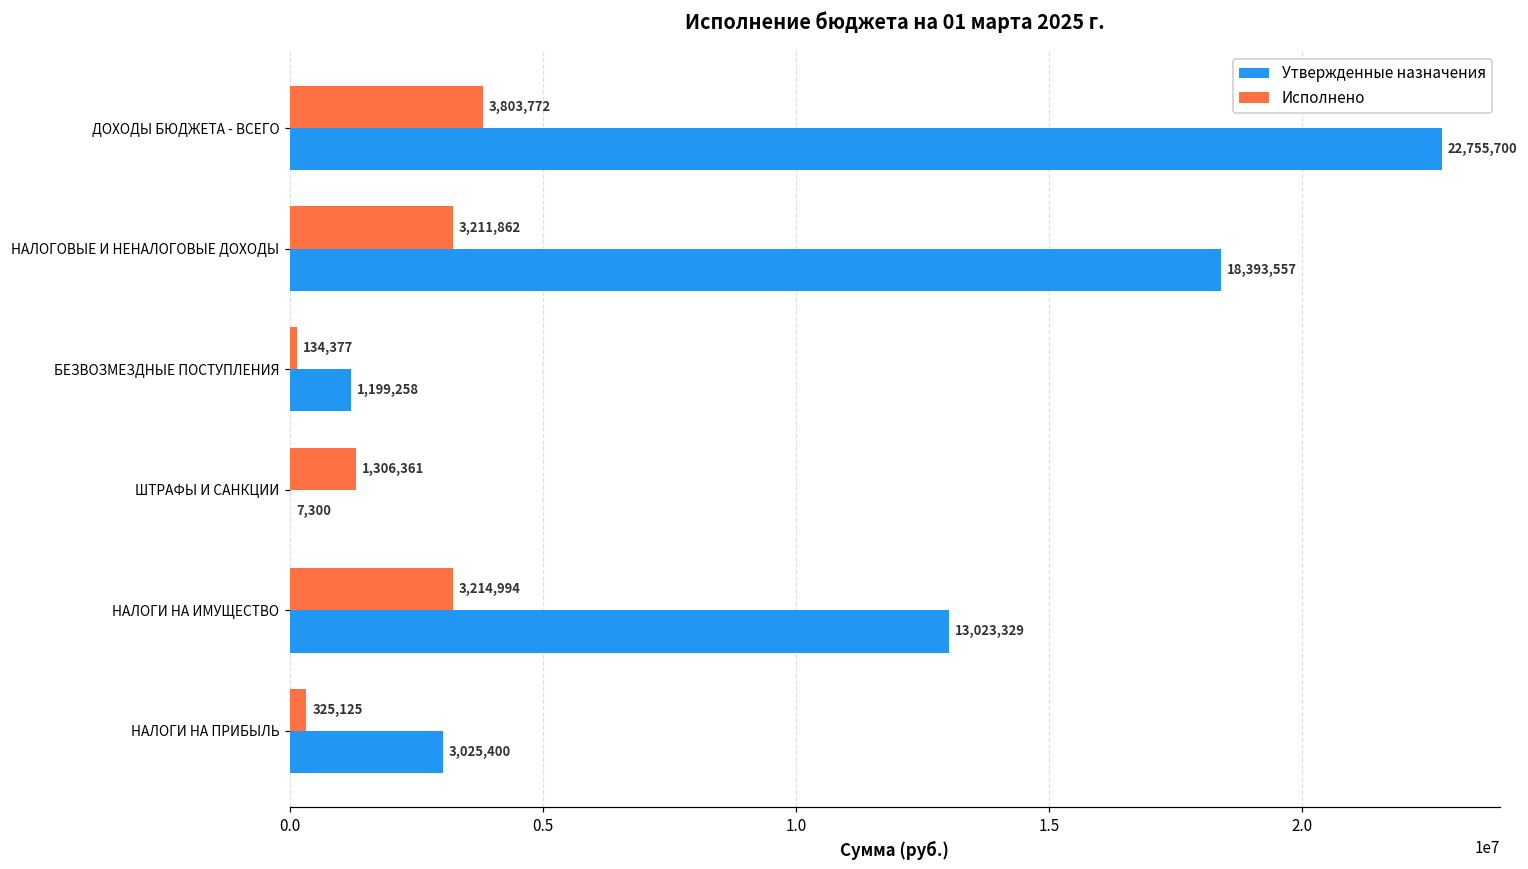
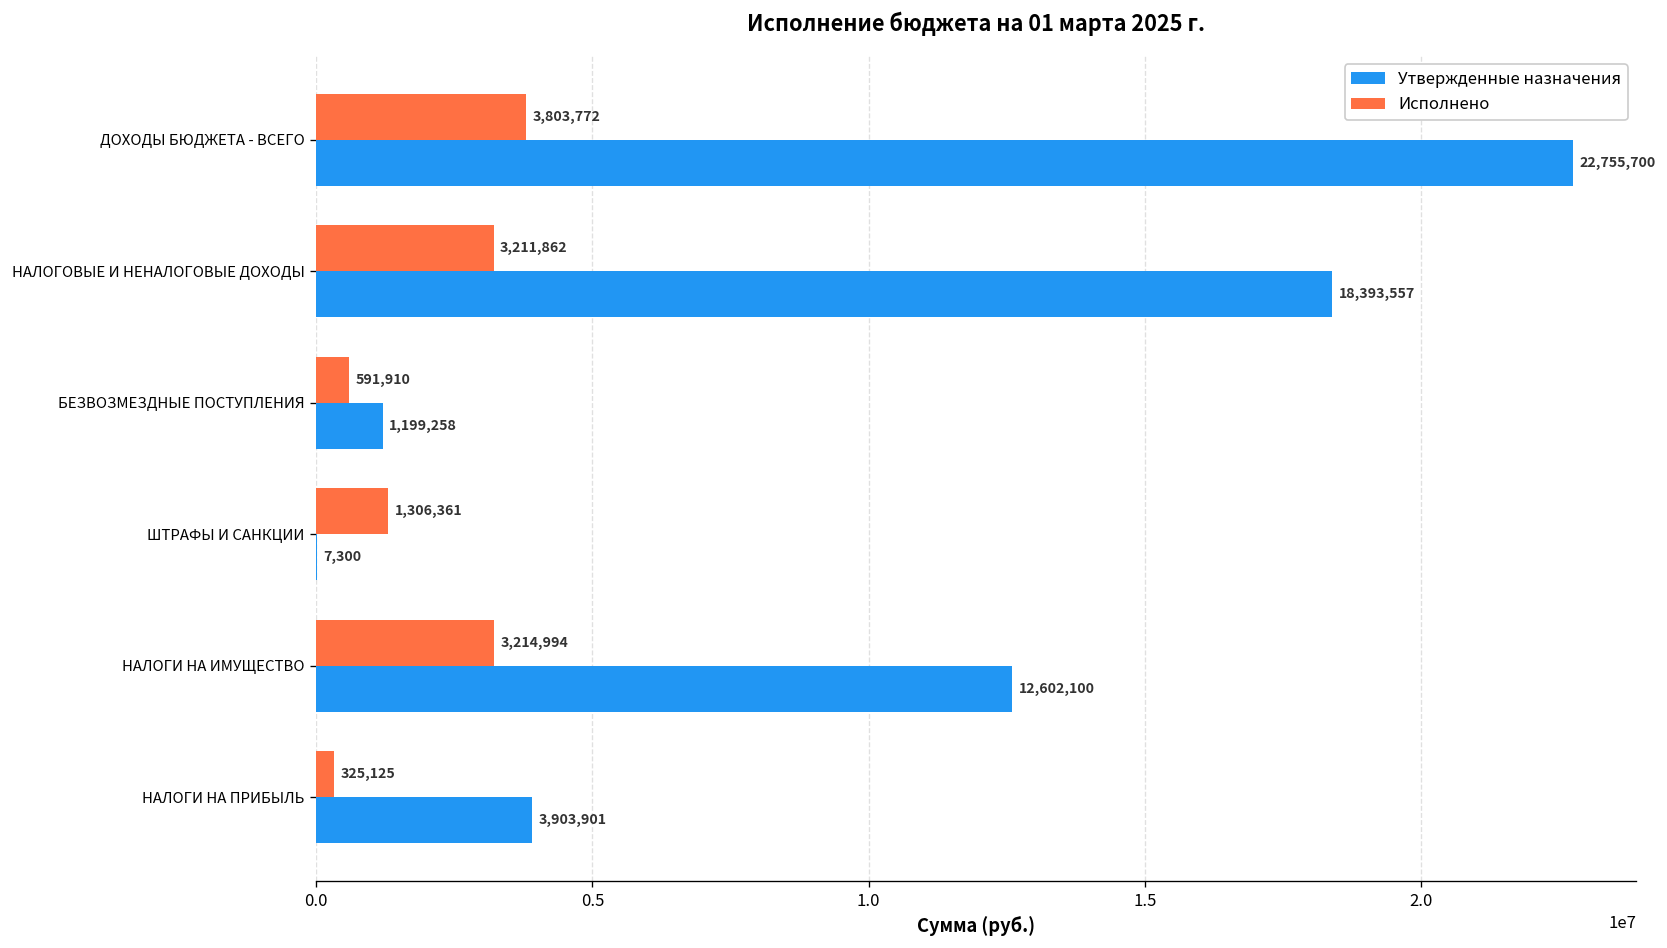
  {
    "Утвержденные назначения": {
      "ДОХОДЫ БЮДЖЕТА - ВСЕГО": "22,755,700",
      "НАЛОГОВЫЕ И НЕНАЛОГОВЫЕ ДОХОДЫ": "18,393,557",
      "БЕЗВОЗМЕЗДНЫЕ ПОСТУПЛЕНИЯ": "1,199,258",
      "ШТРАФЫ И САНКЦИИ": "7,300",
-     "НАЛОГИ НА ИМУЩЕСТВО": "13,023,329",
-     "НАЛОГИ НА ПРИБЫЛЬ": "3,025,400"
+     "НАЛОГИ НА ИМУЩЕСТВО": "12,602,100",
+     "НАЛОГИ НА ПРИБЫЛЬ": "3,903,901"
    },
    "Исполнено": {
      "ДОХОДЫ БЮДЖЕТА - ВСЕГО": "3,803,772",
      "НАЛОГОВЫЕ И НЕНАЛОГОВЫЕ ДОХОДЫ": "3,211,862",
-     "БЕЗВОЗМЕЗДНЫЕ ПОСТУПЛЕНИЯ": "134,377",
+     "БЕЗВОЗМЕЗДНЫЕ ПОСТУПЛЕНИЯ": "591,910",
      "ШТРАФЫ И САНКЦИИ": "1,306,361",
      "НАЛОГИ НА ИМУЩЕСТВО": "3,214,994",
      "НАЛОГИ НА ПРИБЫЛЬ": "325,125"
    }
  }
